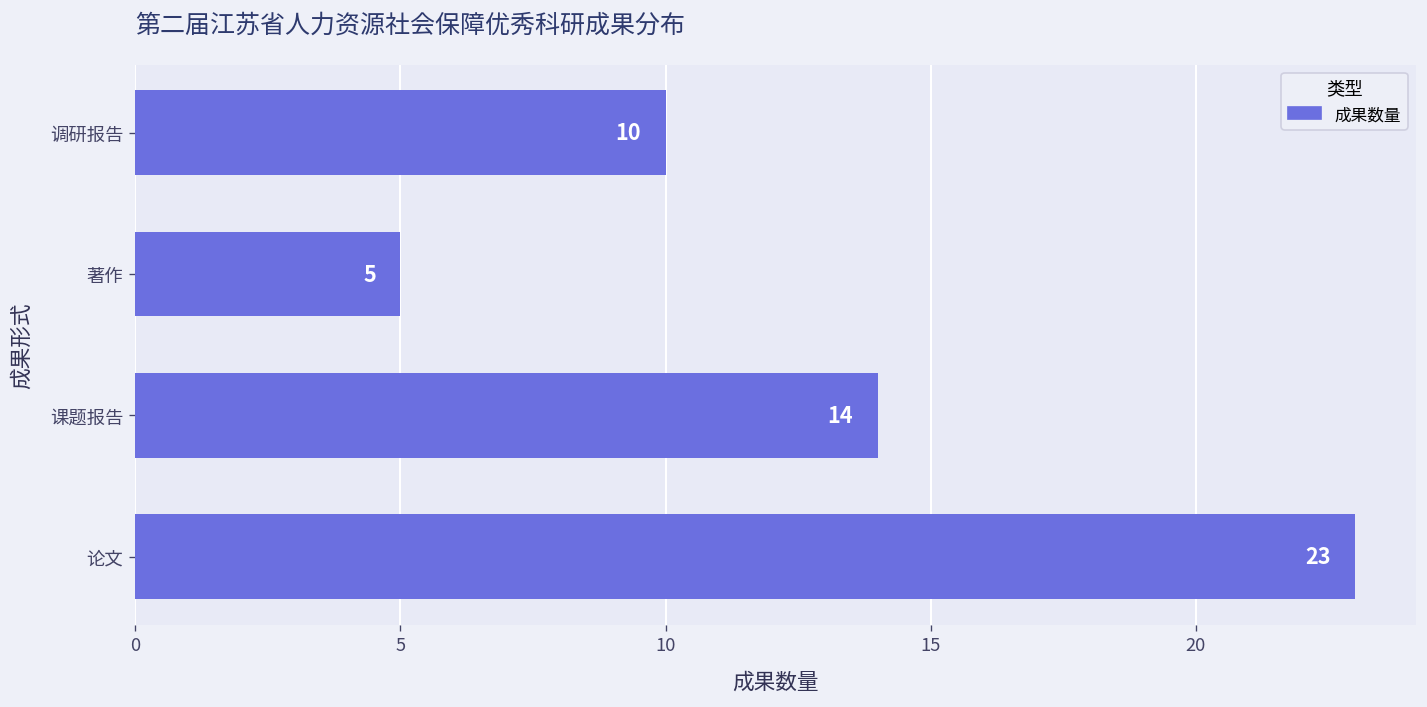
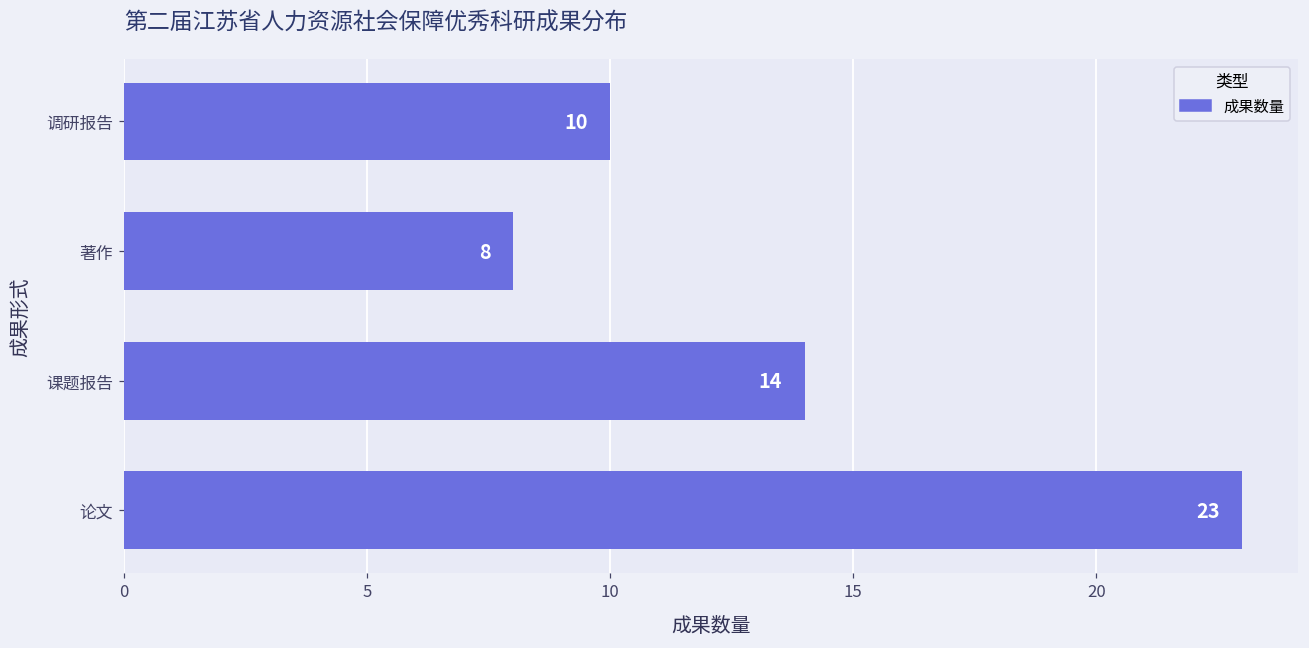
  {
    "调研报告": 10,
-   "著作": 5,
+   "著作": 8,
    "课题报告": 14,
    "论文": 23
  }
